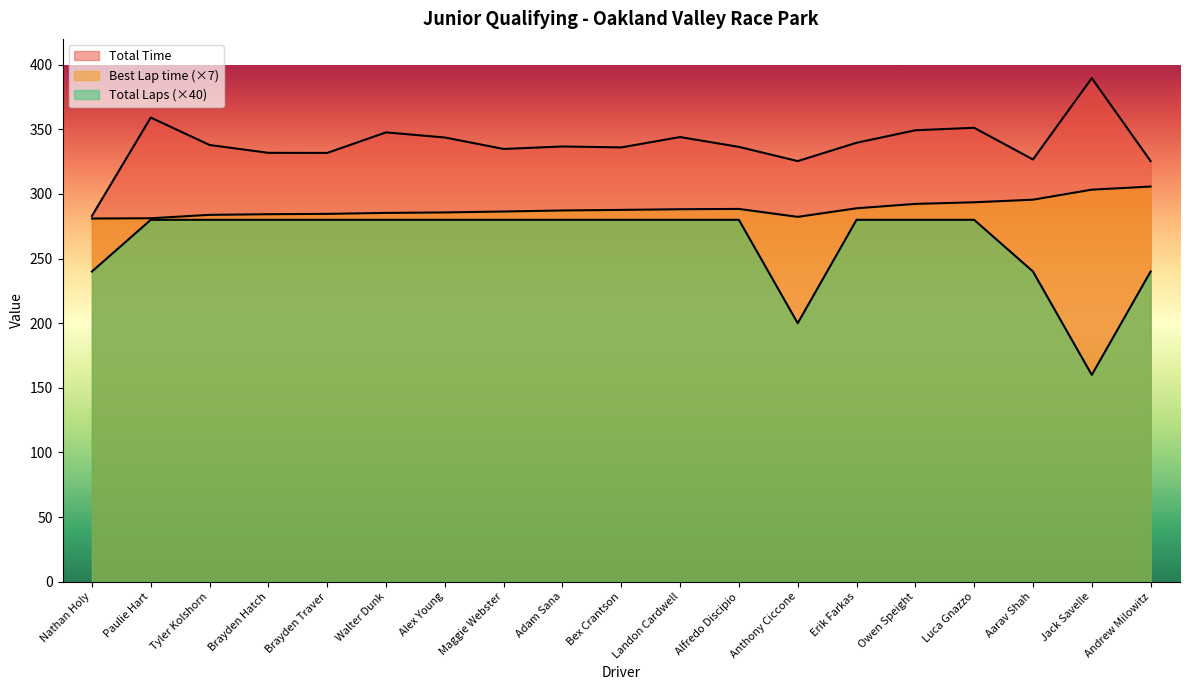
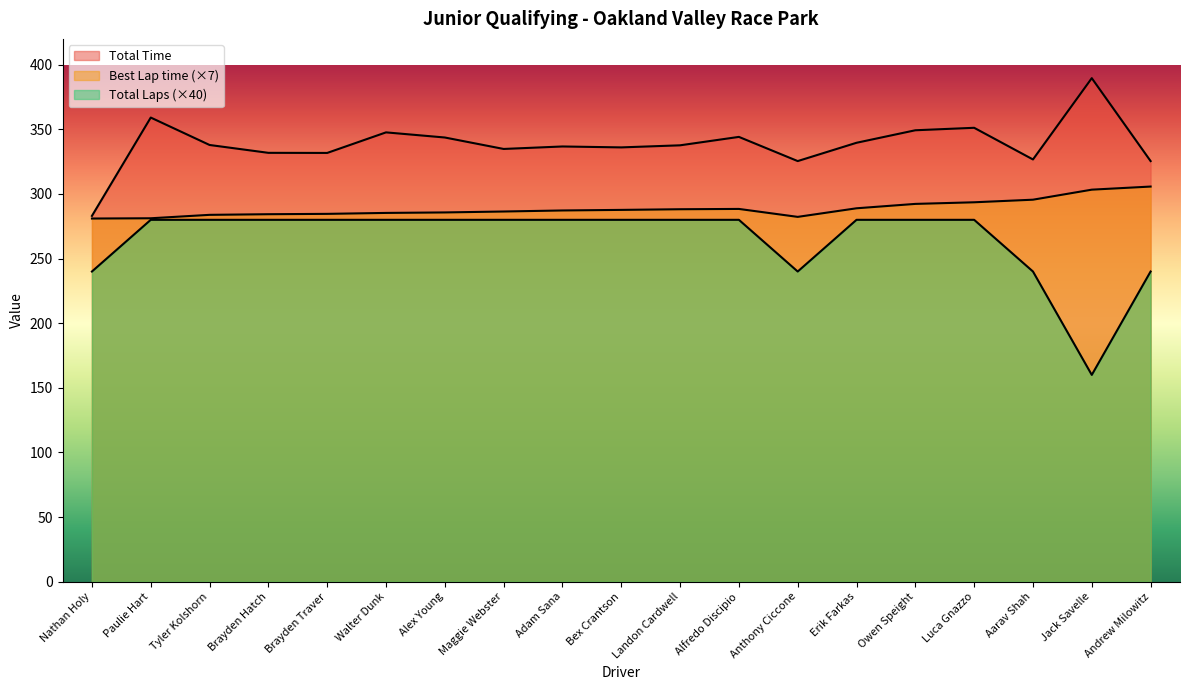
  {
    "Total Time": {
      "Nathan Holy": 283,
      "Paulie Hart": 359,
      "Tyler Kolshorn": 338,
      "Brayden Hatch": 332,
      "Brayden Traver": 332,
      "Walter Dunk": 348,
      "Alex Young": 344,
      "Maggie Webster": 335,
      "Adam Sana": 337,
      "Bex Crantson": 336,
-     "Landon Cardwell": 344,
-     "Alfredo Discipio": 336,
+     "Landon Cardwell": 338,
+     "Alfredo Discipio": 344,
      "Anthony Ciccone": 325,
      "Erik Farkas": 340,
      "Owen Speight": 349,
      "Luca Gnazzo": 351,
      "Aarav Shah": 327,
      "Jack Savelle": 390,
      "Andrew Milowitz": 325
    },
    "Best Lap time (×7)": {
      "Nathan Holy": 281,
      "Tyler Kolshorn": 284,
      "Brayden Hatch": 284,
      "Brayden Traver": 285,
      "Walter Dunk": 285,
      "Alex Young": 286,
      "Maggie Webster": 286,
      "Adam Sana": 287,
      "Bex Crantson": 288,
      "Landon Cardwell": 288,
      "Alfredo Discipio": 288,
      "Anthony Ciccone": 282,
      "Erik Farkas": 289,
      "Owen Speight": 292,
      "Luca Gnazzo": 294,
      "Aarav Shah": 296,
      "Jack Savelle": 303,
      "Andrew Milowitz": 306
    },
    "Total Laps (×40)": {
      "Nathan Holy": 240,
      "Tyler Kolshorn": 280,
      "Brayden Hatch": 280,
      "Brayden Traver": 280,
      "Walter Dunk": 280,
      "Alex Young": 280,
      "Maggie Webster": 280,
      "Adam Sana": 280,
      "Bex Crantson": 280,
      "Landon Cardwell": 280,
      "Alfredo Discipio": 280,
-     "Anthony Ciccone": 200,
+     "Anthony Ciccone": 240,
      "Erik Farkas": 280,
      "Owen Speight": 280,
      "Luca Gnazzo": 280,
      "Aarav Shah": 240,
      "Jack Savelle": 160,
      "Andrew Milowitz": 240
    }
  }
